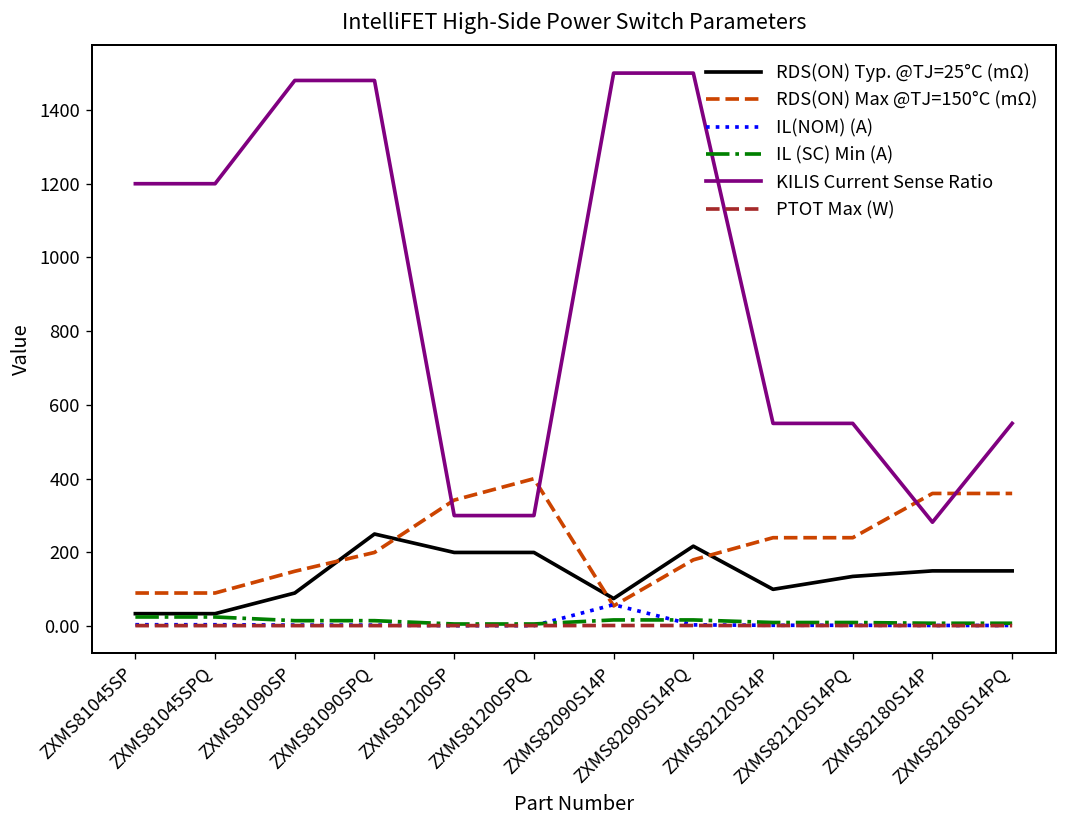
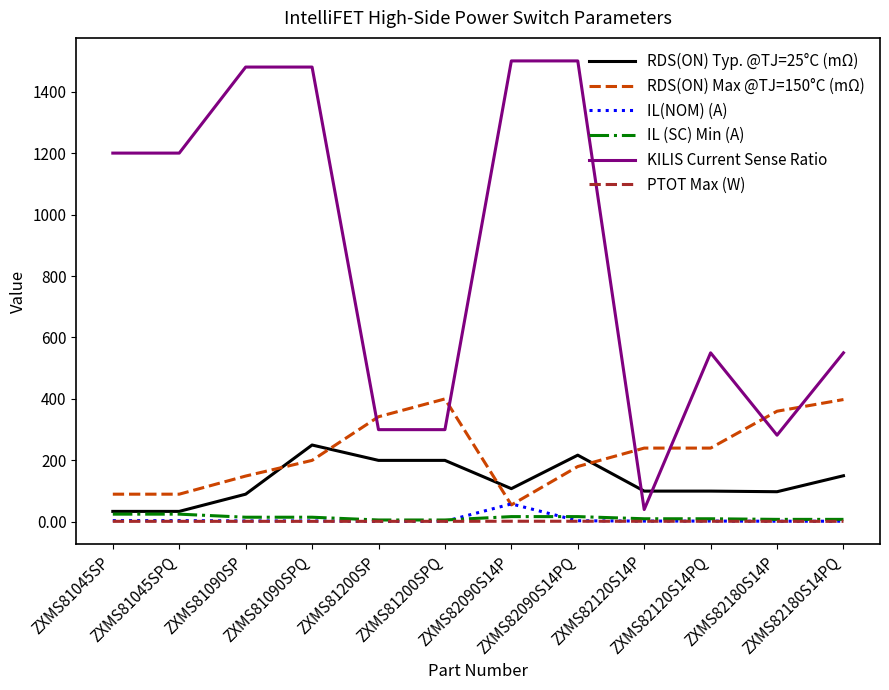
  {
    "RDS(ON) Typ. @TJ=25°C (mΩ)": {
      "ZXMS81045SP": 30,
      "ZXMS81045SPQ": 30,
      "ZXMS81090SP": 90,
      "ZXMS81090SPQ": 250,
      "ZXMS81200SP": 200,
      "ZXMS81200SPQ": 200,
-     "ZXMS82090S14P": 80,
+     "ZXMS82090S14P": 110,
      "ZXMS82090S14PQ": 220,
      "ZXMS82120S14P": 100,
-     "ZXMS82120S14PQ": 140,
-     "ZXMS82180S14P": 150,
+     "ZXMS82120S14PQ": 100,
+     "ZXMS82180S14P": 100,
      "ZXMS82180S14PQ": 150
    },
    "RDS(ON) Max @TJ=150°C (mΩ)": {
      "ZXMS81045SP": 90,
      "ZXMS81045SPQ": 90,
      "ZXMS81090SP": 150,
      "ZXMS81090SPQ": 200,
      "ZXMS81200SP": 340,
      "ZXMS81200SPQ": 400,
      "ZXMS82090S14PQ": 180,
      "ZXMS82120S14P": 240,
      "ZXMS82120S14PQ": 240,
      "ZXMS82180S14P": 360,
-     "ZXMS82180S14PQ": 360
+     "ZXMS82180S14PQ": 400
    },
    "IL (SC) Min (A)": {
      "ZXMS81045SP": 30,
      "ZXMS81045SPQ": 30,
      "ZXMS81090SP": 20,
      "ZXMS81090SPQ": 20,
      "ZXMS82090S14P": 20,
      "ZXMS82090S14PQ": 20
    },
    "KILIS Current Sense Ratio": {
      "ZXMS81045SP": 1200,
      "ZXMS81045SPQ": 1200,
      "ZXMS81090SP": 1480,
      "ZXMS81090SPQ": 1480,
      "ZXMS81200SP": 300,
      "ZXMS81200SPQ": 300,
      "ZXMS82090S14P": 1500,
      "ZXMS82090S14PQ": 1500,
-     "ZXMS82120S14P": 550,
+     "ZXMS82120S14P": 40,
      "ZXMS82120S14PQ": 550,
      "ZXMS82180S14P": 280,
      "ZXMS82180S14PQ": 550
    },
    "PTOT Max (W)": {
      "ZXMS82090S14P": 0
    }
  }
